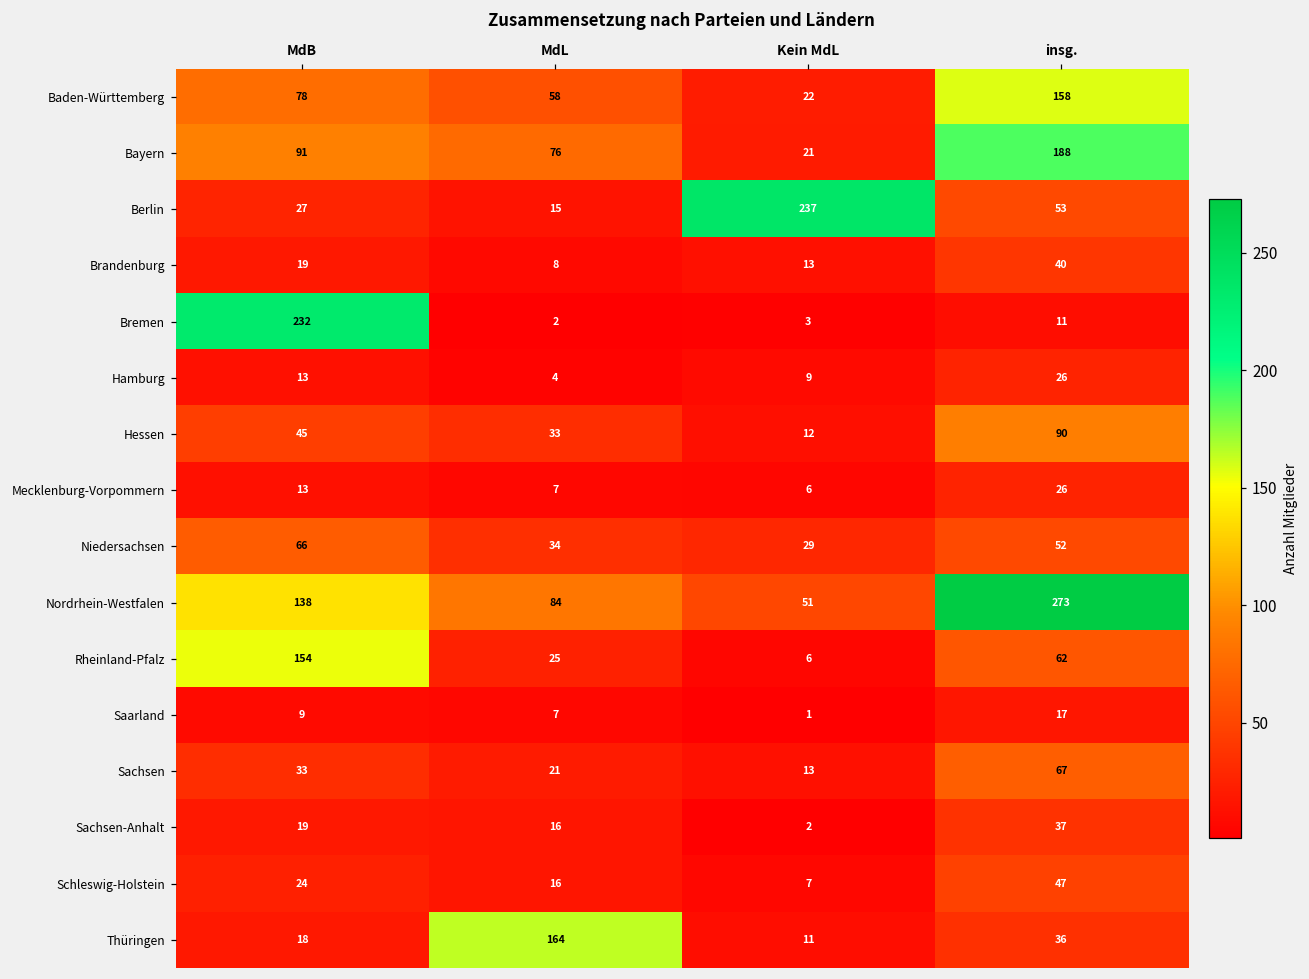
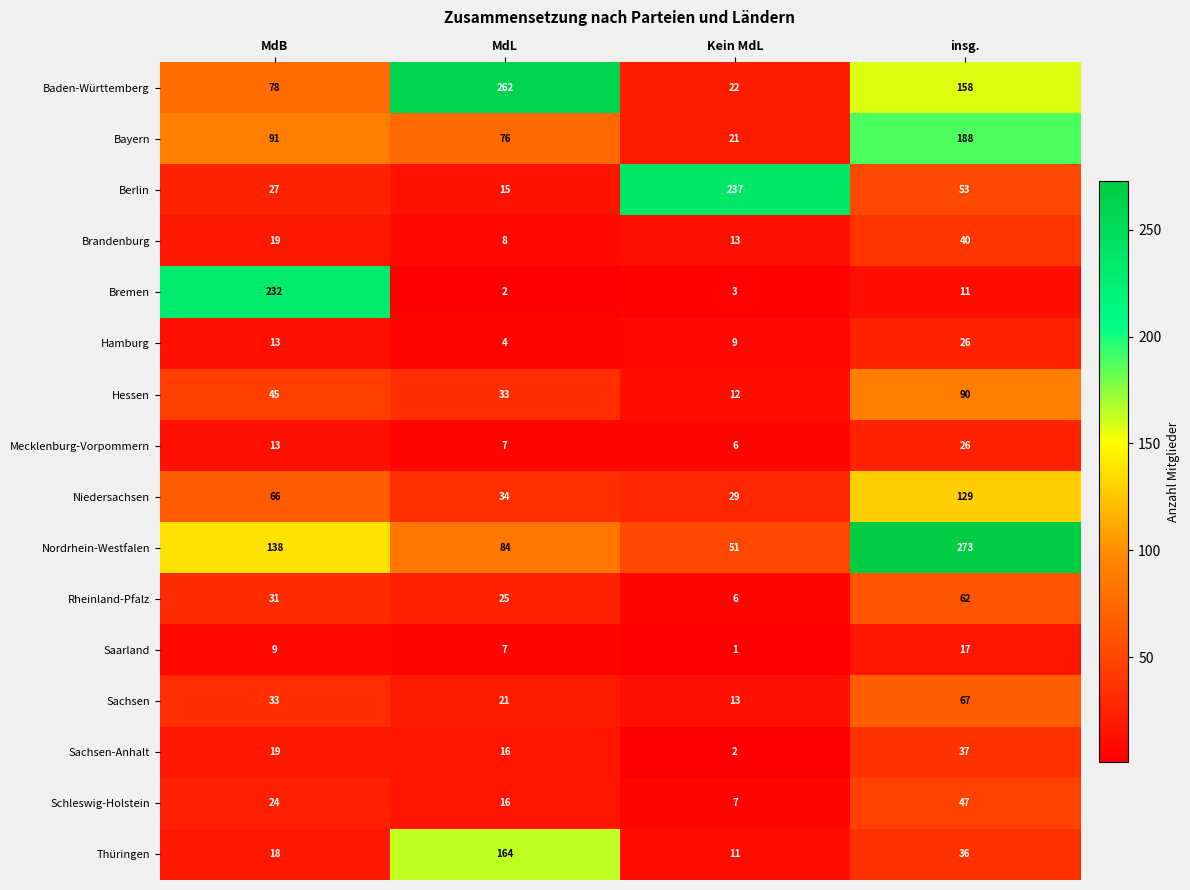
  {
    "Baden-Württemberg": {
      "MdB": 78,
-     "MdL": 58,
+     "MdL": 262,
      "Kein MdL": 22,
      "insg.": 158
    },
    "Bayern": {
      "MdB": 91,
      "MdL": 76,
      "Kein MdL": 21,
      "insg.": 188
    },
    "Berlin": {
      "MdB": 27,
      "MdL": 15,
      "Kein MdL": 237,
      "insg.": 53
    },
    "Brandenburg": {
      "MdB": 19,
      "MdL": 8,
      "Kein MdL": 13,
      "insg.": 40
    },
    "Bremen": {
      "MdB": 232,
      "MdL": 2,
      "Kein MdL": 3,
      "insg.": 11
    },
    "Hamburg": {
      "MdB": 13,
      "MdL": 4,
      "Kein MdL": 9,
      "insg.": 26
    },
    "Hessen": {
      "MdB": 45,
      "MdL": 33,
      "Kein MdL": 12,
      "insg.": 90
    },
    "Mecklenburg-Vorpommern": {
      "MdB": 13,
      "MdL": 7,
      "Kein MdL": 6,
      "insg.": 26
    },
    "Niedersachsen": {
      "MdB": 66,
      "MdL": 34,
      "Kein MdL": 29,
-     "insg.": 52
+     "insg.": 129
    },
    "Nordrhein-Westfalen": {
      "MdB": 138,
      "MdL": 84,
      "Kein MdL": 51,
      "insg.": 273
    },
    "Rheinland-Pfalz": {
-     "MdB": 154,
+     "MdB": 31,
      "MdL": 25,
      "Kein MdL": 6,
      "insg.": 62
    },
    "Saarland": {
      "MdB": 9,
      "MdL": 7,
      "Kein MdL": 1,
      "insg.": 17
    },
    "Sachsen": {
      "MdB": 33,
      "MdL": 21,
      "Kein MdL": 13,
      "insg.": 67
    },
    "Sachsen-Anhalt": {
      "MdB": 19,
      "MdL": 16,
      "Kein MdL": 2,
      "insg.": 37
    },
    "Schleswig-Holstein": {
      "MdB": 24,
      "MdL": 16,
      "Kein MdL": 7,
      "insg.": 47
    },
    "Thüringen": {
      "MdB": 18,
      "MdL": 164,
      "Kein MdL": 11,
      "insg.": 36
    }
  }
